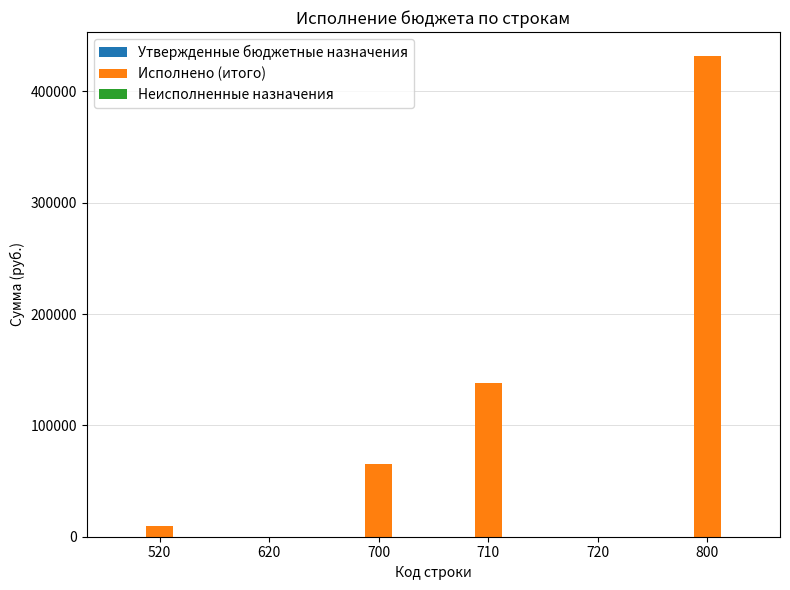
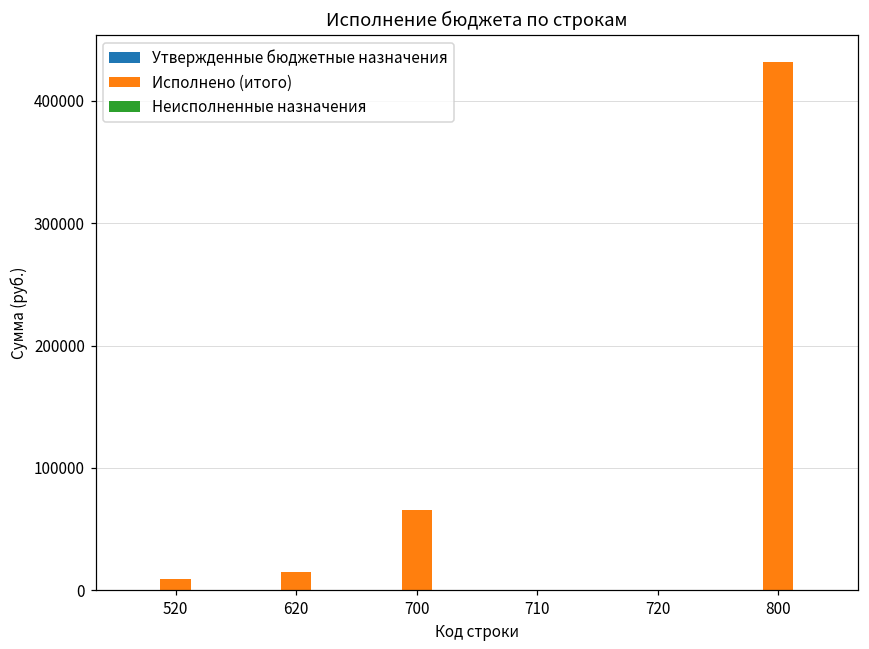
  {
    "Утвержденные бюджетные назначения": {
      "520": 0,
      "620": 0,
      "700": 0,
      "710": 0,
      "720": 0,
      "800": 0
    },
    "Исполнено (итого)": {
      "520": 10000,
-     "620": 0,
+     "620": 15000,
      "700": 65000,
-     "710": 138000,
+     "710": 0,
      "720": 0,
      "800": 432000
    },
    "Неисполненные назначения": {
      "520": 0,
      "620": 0,
      "700": 0,
      "710": 0,
      "720": 0,
      "800": 0
    }
  }
